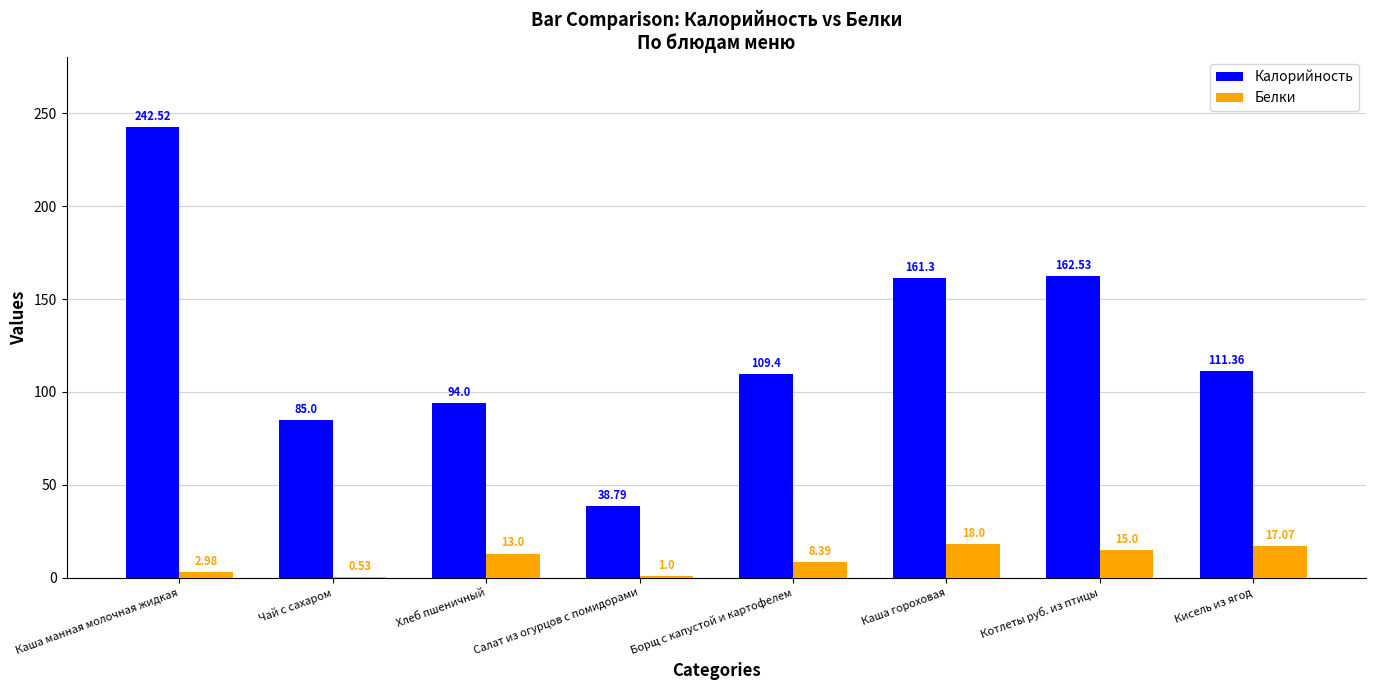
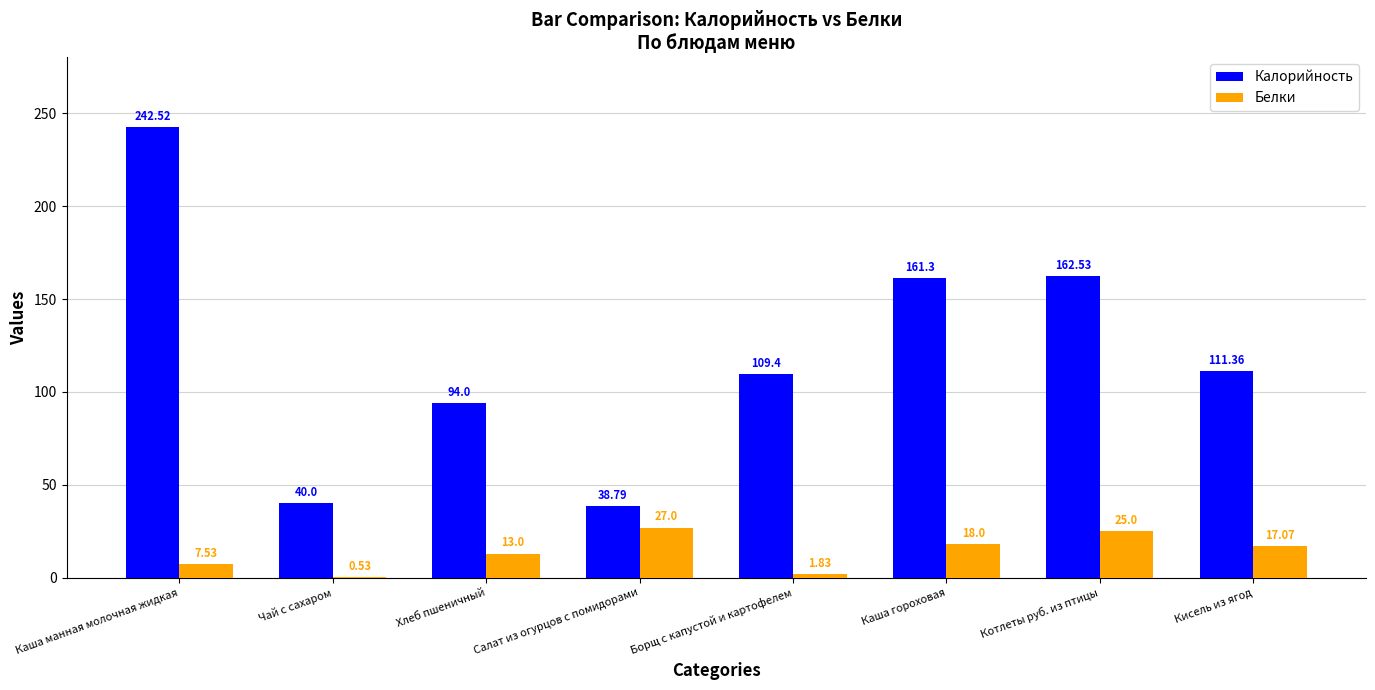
  {
    "Калорийность": {
      "Каша манная молочная жидкая": 242.52,
-     "Чай с сахаром": 85.0,
+     "Чай с сахаром": 40.0,
      "Хлеб пшеничный": 94.0,
      "Салат из огурцов с помидорами": 38.79,
      "Борщ с капустой и картофелем": 109.4,
      "Каша гороховая": 161.3,
      "Котлеты руб. из птицы": 162.53,
      "Кисель из ягод": 111.36
    },
    "Белки": {
-     "Каша манная молочная жидкая": 2.98,
+     "Каша манная молочная жидкая": 7.53,
      "Чай с сахаром": 0.53,
      "Хлеб пшеничный": 13.0,
-     "Салат из огурцов с помидорами": 1.0,
-     "Борщ с капустой и картофелем": 8.39,
+     "Салат из огурцов с помидорами": 27.0,
+     "Борщ с капустой и картофелем": 1.83,
      "Каша гороховая": 18.0,
-     "Котлеты руб. из птицы": 15.0,
+     "Котлеты руб. из птицы": 25.0,
      "Кисель из ягод": 17.07
    }
  }
